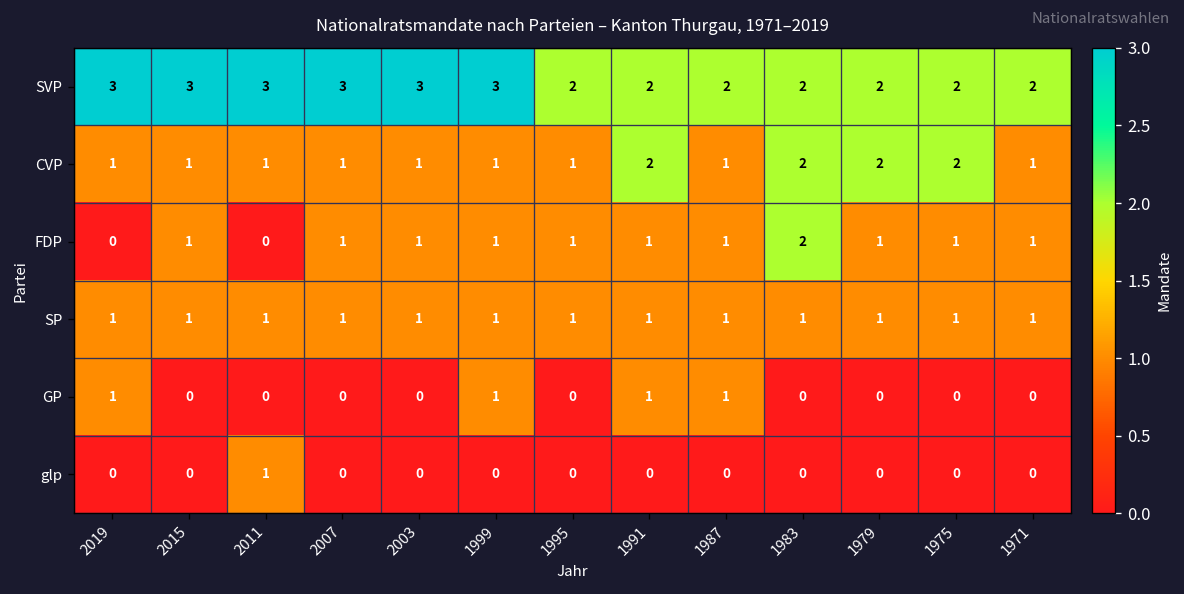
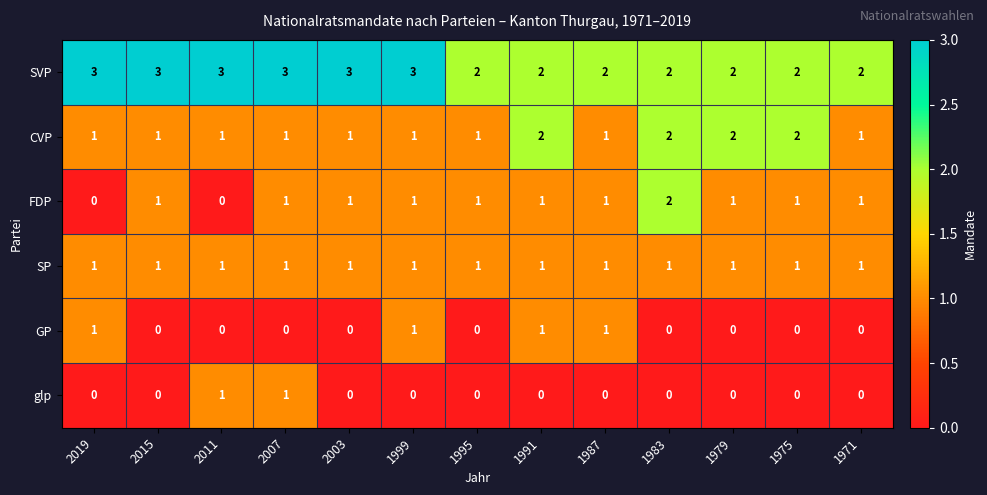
  {
    "SVP": {
      "2019": 3,
      "2015": 3,
      "2011": 3,
      "2007": 3,
      "2003": 3,
      "1999": 3,
      "1995": 2,
      "1991": 2,
      "1987": 2,
      "1983": 2,
      "1979": 2,
      "1975": 2,
      "1971": 2
    },
    "CVP": {
      "2019": 1,
      "2015": 1,
      "2011": 1,
      "2007": 1,
      "2003": 1,
      "1999": 1,
      "1995": 1,
      "1991": 2,
      "1987": 1,
      "1983": 2,
      "1979": 2,
      "1975": 2,
      "1971": 1
    },
    "FDP": {
      "2019": 0,
      "2015": 1,
      "2011": 0,
      "2007": 1,
      "2003": 1,
      "1999": 1,
      "1995": 1,
      "1991": 1,
      "1987": 1,
      "1983": 2,
      "1979": 1,
      "1975": 1,
      "1971": 1
    },
    "SP": {
      "2019": 1,
      "2015": 1,
      "2011": 1,
      "2007": 1,
      "2003": 1,
      "1999": 1,
      "1995": 1,
      "1991": 1,
      "1987": 1,
      "1983": 1,
      "1979": 1,
      "1975": 1,
      "1971": 1
    },
    "GP": {
      "2019": 1,
      "2015": 0,
      "2011": 0,
      "2007": 0,
      "2003": 0,
      "1999": 1,
      "1995": 0,
      "1991": 1,
      "1987": 1,
      "1983": 0,
      "1979": 0,
      "1975": 0,
      "1971": 0
    },
    "glp": {
      "2019": 0,
      "2015": 0,
      "2011": 1,
-     "2007": 0,
+     "2007": 1,
      "2003": 0,
      "1999": 0,
      "1995": 0,
      "1991": 0,
      "1987": 0,
      "1983": 0,
      "1979": 0,
      "1975": 0,
      "1971": 0
    }
  }
